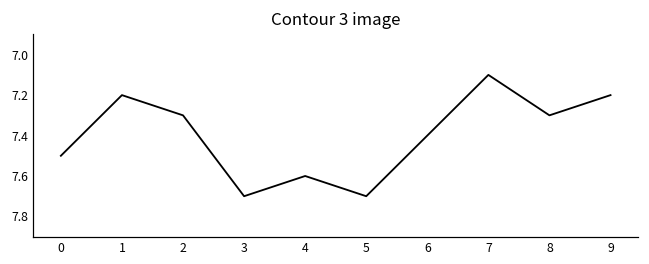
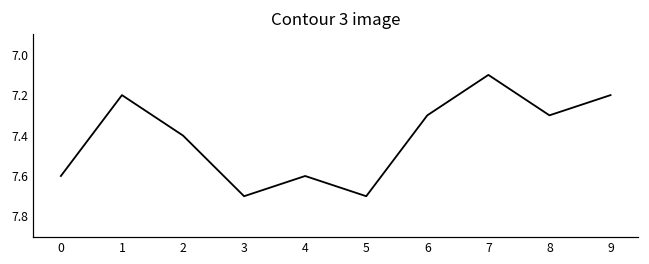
  {
-   "0": 7.5,
+   "0": 7.6,
    "1": 7.2,
-   "2": 7.3,
+   "2": 7.4,
    "3": 7.7,
    "4": 7.6,
    "5": 7.7,
-   "6": 7.4,
+   "6": 7.3,
    "7": 7.1,
    "8": 7.3,
    "9": 7.2
  }
